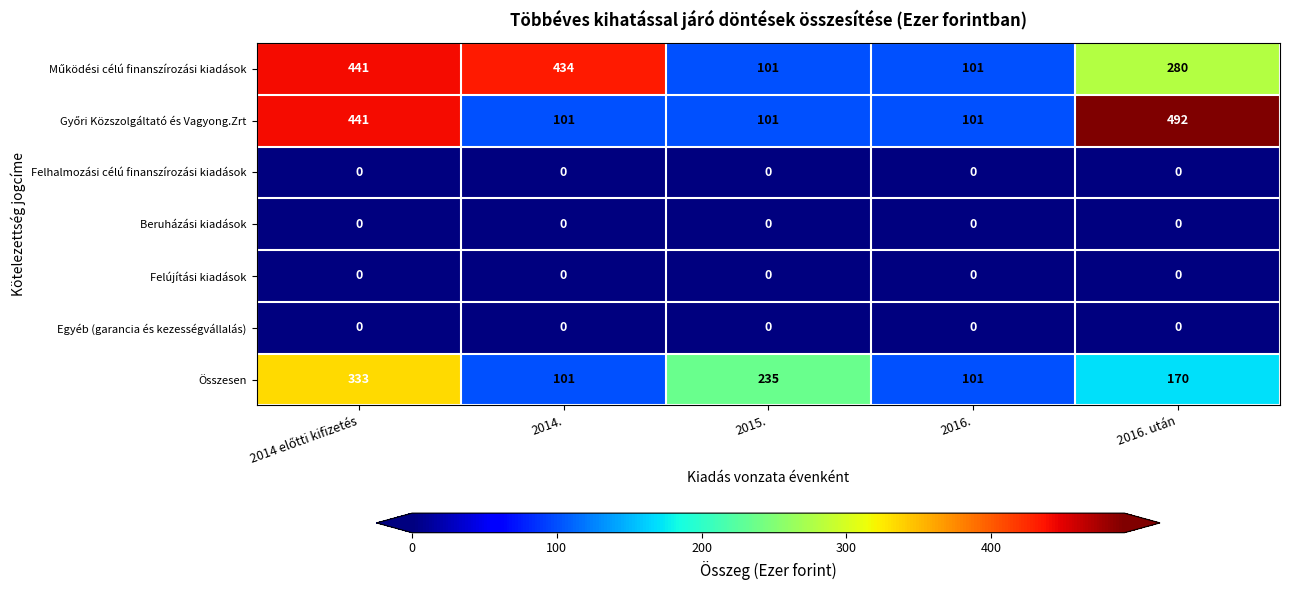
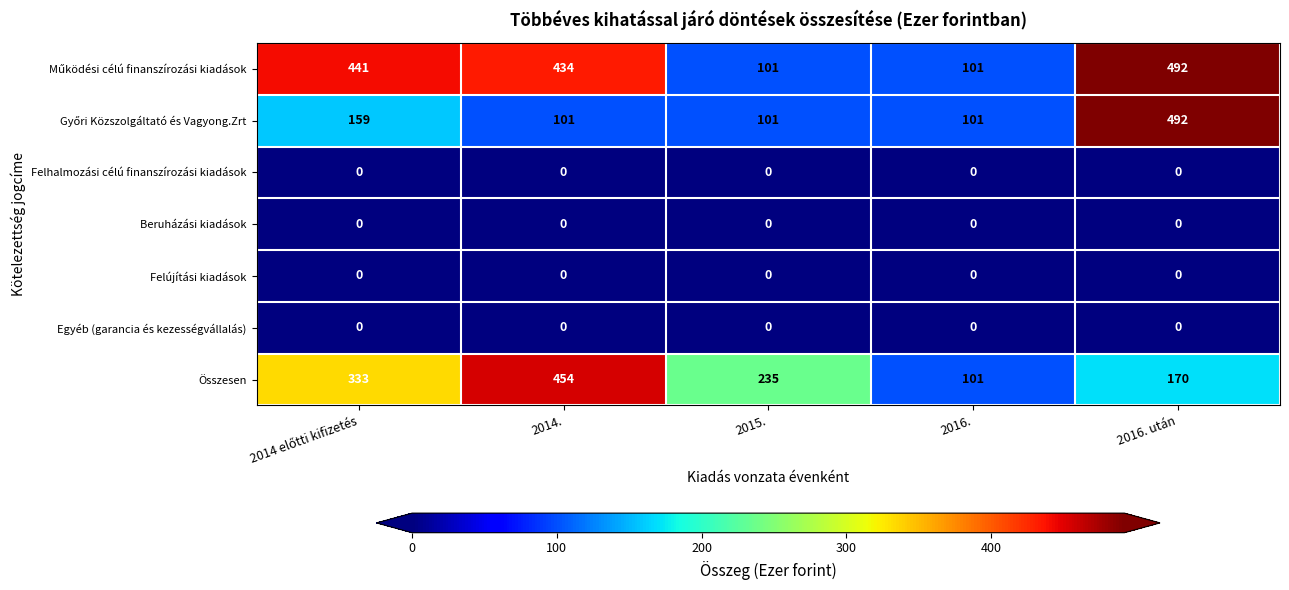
  {
    "Működési célú finanszírozási kiadások": {
      "2014 előtti kifizetés": 441,
      "2014.": 434,
      "2015.": 101,
      "2016.": 101,
-     "2016. után": 280
+     "2016. után": 492
    },
    "Győri Közszolgáltató és Vagyong.Zrt": {
-     "2014 előtti kifizetés": 441,
+     "2014 előtti kifizetés": 159,
      "2014.": 101,
      "2015.": 101,
      "2016.": 101,
      "2016. után": 492
    },
    "Felhalmozási célú finanszírozási kiadások": {
      "2014 előtti kifizetés": 0,
      "2014.": 0,
      "2015.": 0,
      "2016.": 0,
      "2016. után": 0
    },
    "Beruházási kiadások": {
      "2014 előtti kifizetés": 0,
      "2014.": 0,
      "2015.": 0,
      "2016.": 0,
      "2016. után": 0
    },
    "Felújítási kiadások": {
      "2014 előtti kifizetés": 0,
      "2014.": 0,
      "2015.": 0,
      "2016.": 0,
      "2016. után": 0
    },
    "Egyéb (garancia és kezességvállalás)": {
      "2014 előtti kifizetés": 0,
      "2014.": 0,
      "2015.": 0,
      "2016.": 0,
      "2016. után": 0
    },
    "Összesen": {
      "2014 előtti kifizetés": 333,
-     "2014.": 101,
+     "2014.": 454,
      "2015.": 235,
      "2016.": 101,
      "2016. után": 170
    }
  }
